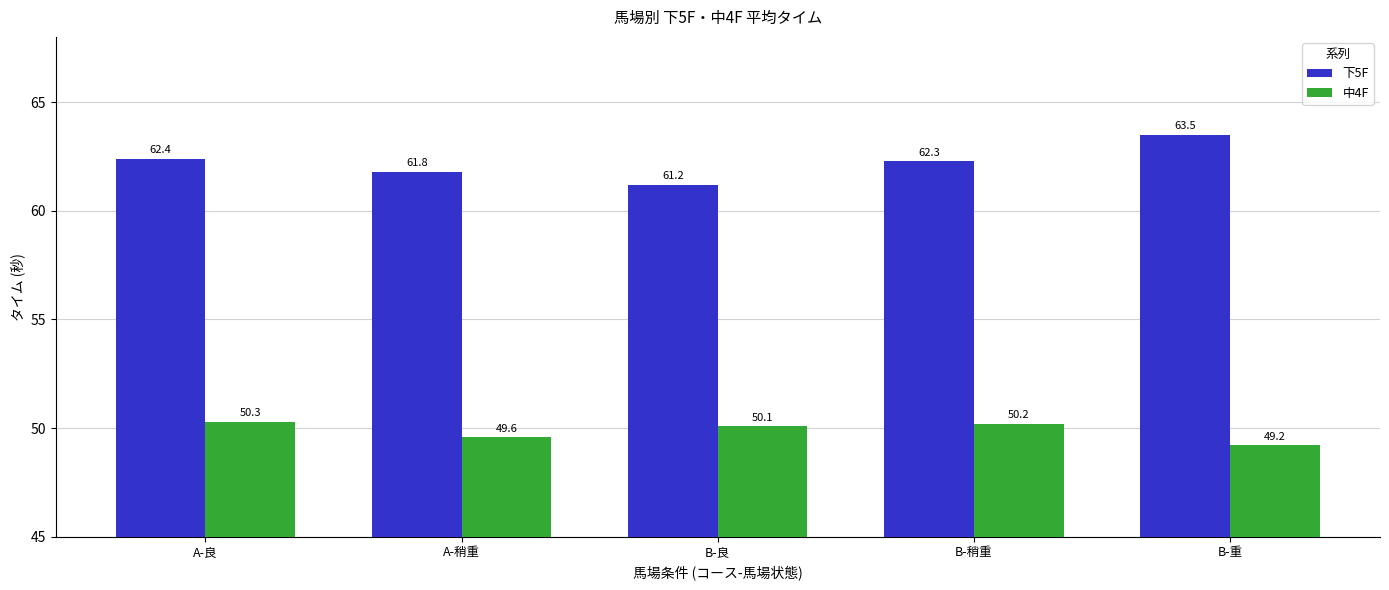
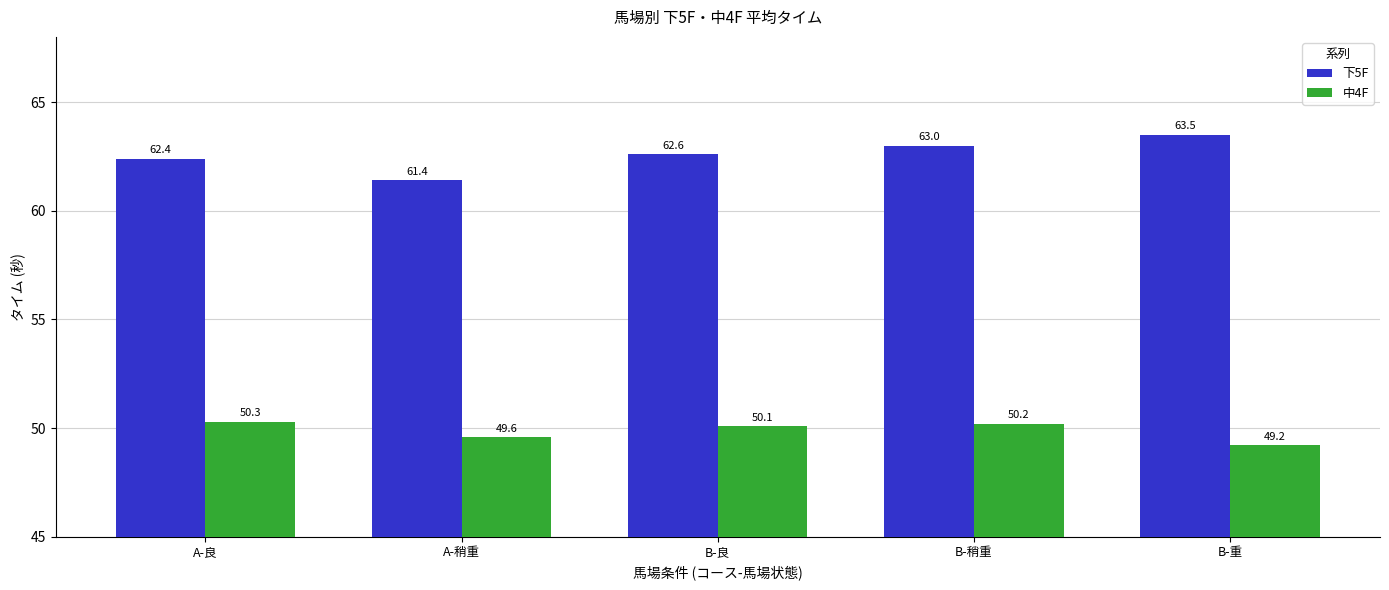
  {
    "下5F": {
      "A-良": 62.4,
-     "A-稍重": 61.8,
-     "B-良": 61.2,
-     "B-稍重": 62.3,
+     "A-稍重": 61.4,
+     "B-良": 62.6,
+     "B-稍重": 63.0,
      "B-重": 63.5
    },
    "中4F": {
      "A-良": 50.3,
      "A-稍重": 49.6,
      "B-良": 50.1,
      "B-稍重": 50.2,
      "B-重": 49.2
    }
  }
